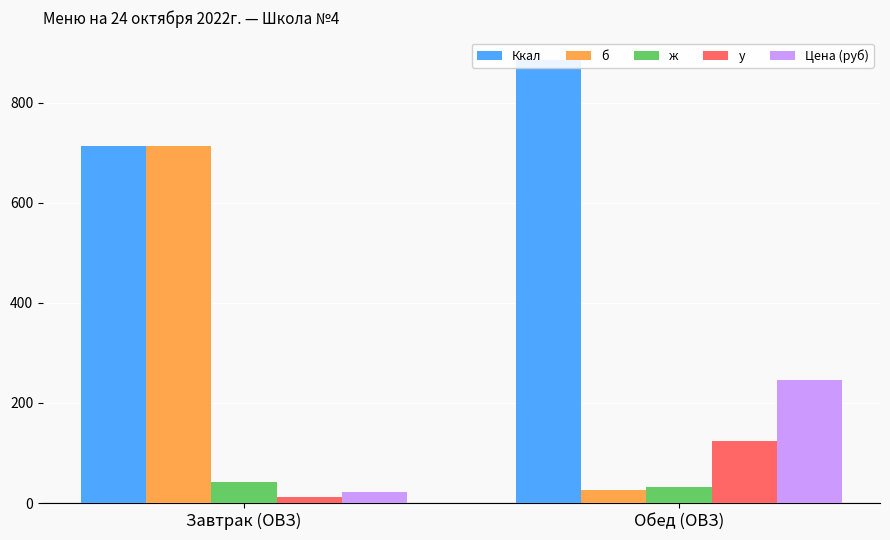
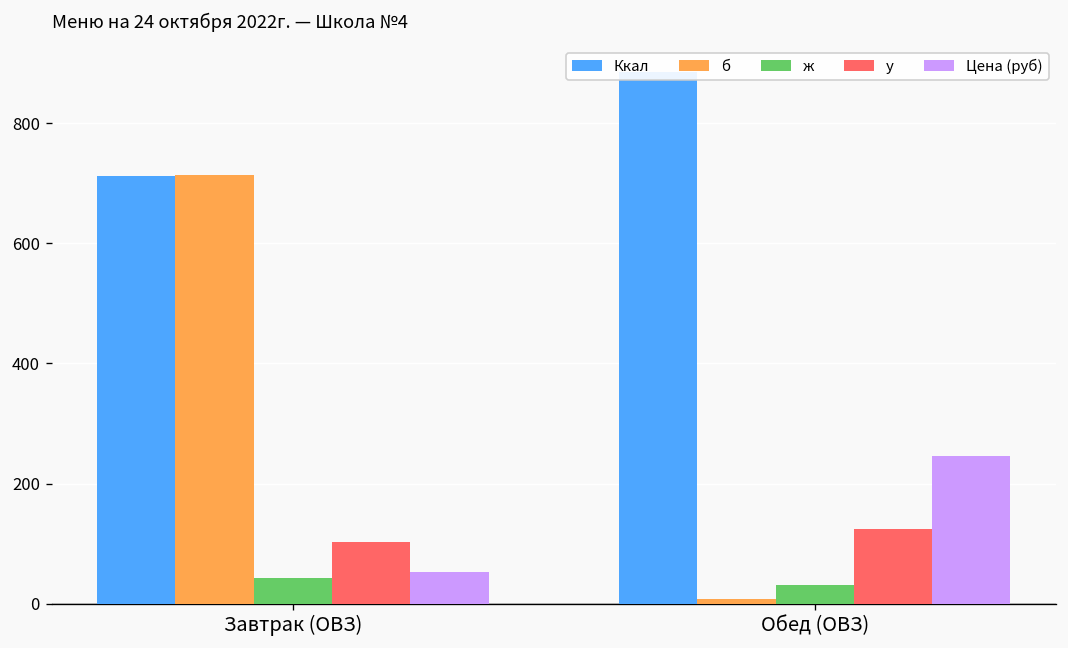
  {
    "Ккал": {
      "Завтрак (ОВЗ)": 710
    },
    "б": {
      "Завтрак (ОВЗ)": 710,
-     "Обед (ОВЗ)": 30
+     "Обед (ОВЗ)": 10
    },
    "ж": {
      "Завтрак (ОВЗ)": 40,
      "Обед (ОВЗ)": 30
    },
    "у": {
-     "Завтрак (ОВЗ)": 10,
+     "Завтрак (ОВЗ)": 100,
      "Обед (ОВЗ)": 120
    },
    "Цена (руб)": {
-     "Завтрак (ОВЗ)": 20,
+     "Завтрак (ОВЗ)": 50,
      "Обед (ОВЗ)": 250
    }
  }
